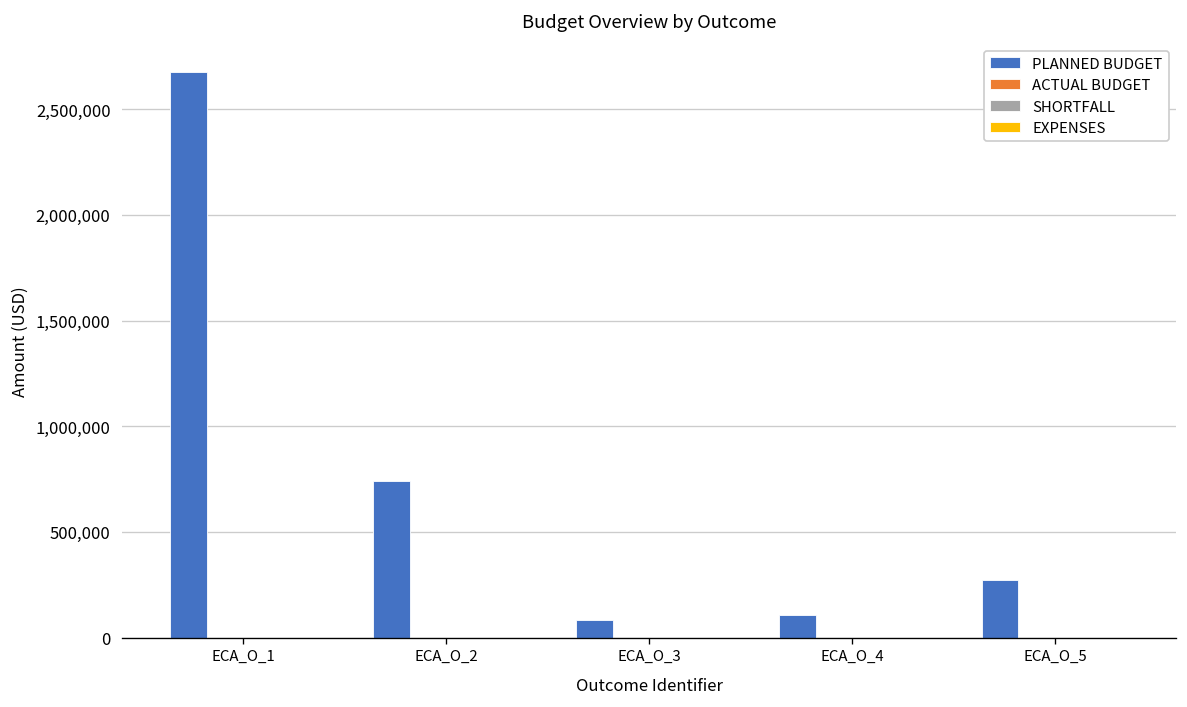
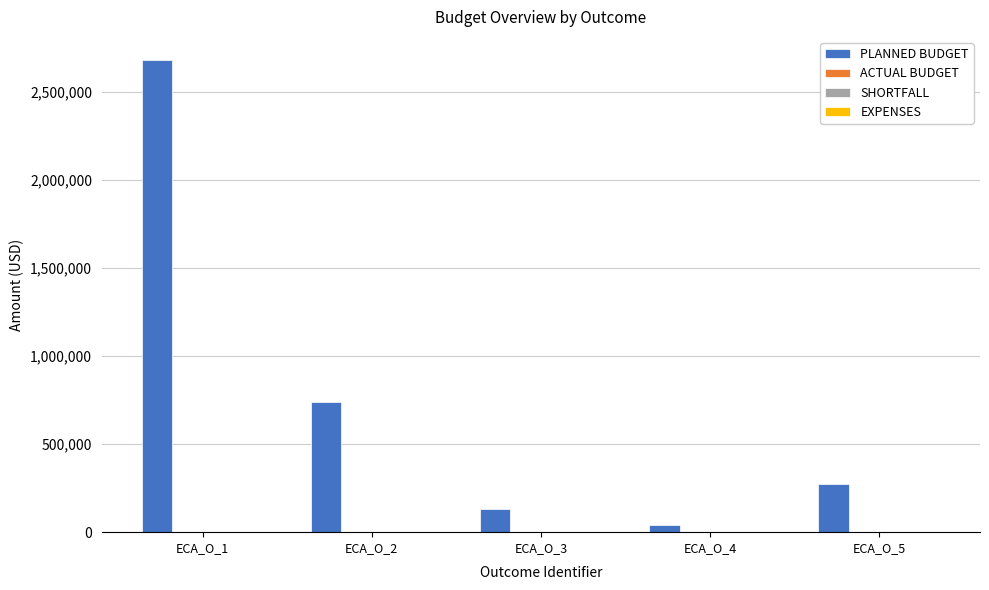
  {
    "PLANNED BUDGET": {
      "ECA_O_1": "2,680,000",
      "ECA_O_2": "740,000",
-     "ECA_O_3": "90,000",
-     "ECA_O_4": "110,000",
+     "ECA_O_3": "130,000",
+     "ECA_O_4": "40,000",
      "ECA_O_5": "270,000"
    },
    "ACTUAL BUDGET": {
      "ECA_O_1": "0",
      "ECA_O_2": "0",
      "ECA_O_3": "0",
      "ECA_O_4": "0",
      "ECA_O_5": "0"
    },
    "SHORTFALL": {
      "ECA_O_1": "0",
      "ECA_O_2": "0",
      "ECA_O_3": "0",
      "ECA_O_4": "0",
      "ECA_O_5": "0"
    },
    "EXPENSES": {
      "ECA_O_1": "0",
      "ECA_O_2": "0",
      "ECA_O_3": "0",
      "ECA_O_4": "0",
      "ECA_O_5": "0"
    }
  }
